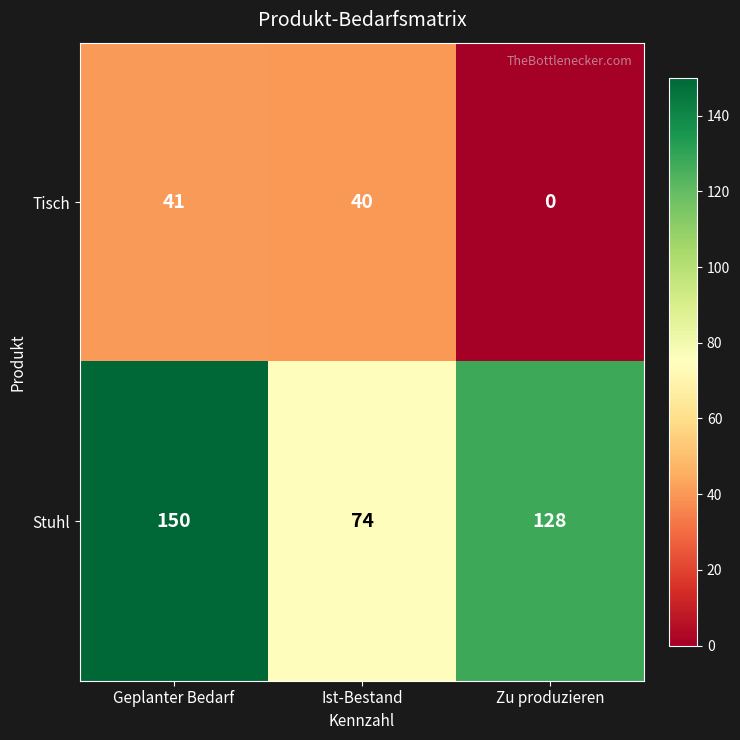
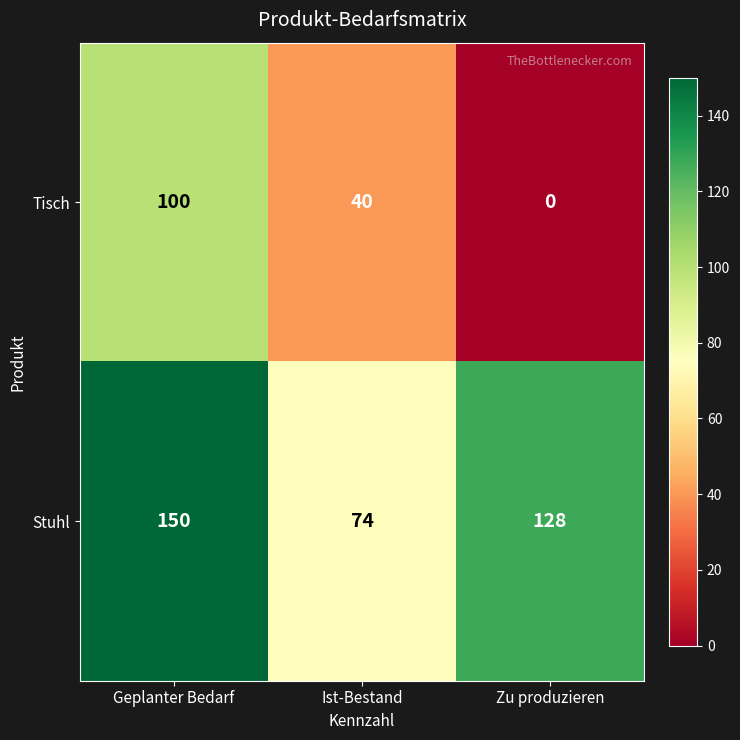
  {
    "Tisch": {
-     "Geplanter Bedarf": 41
+     "Geplanter Bedarf": 100
    }
  }
